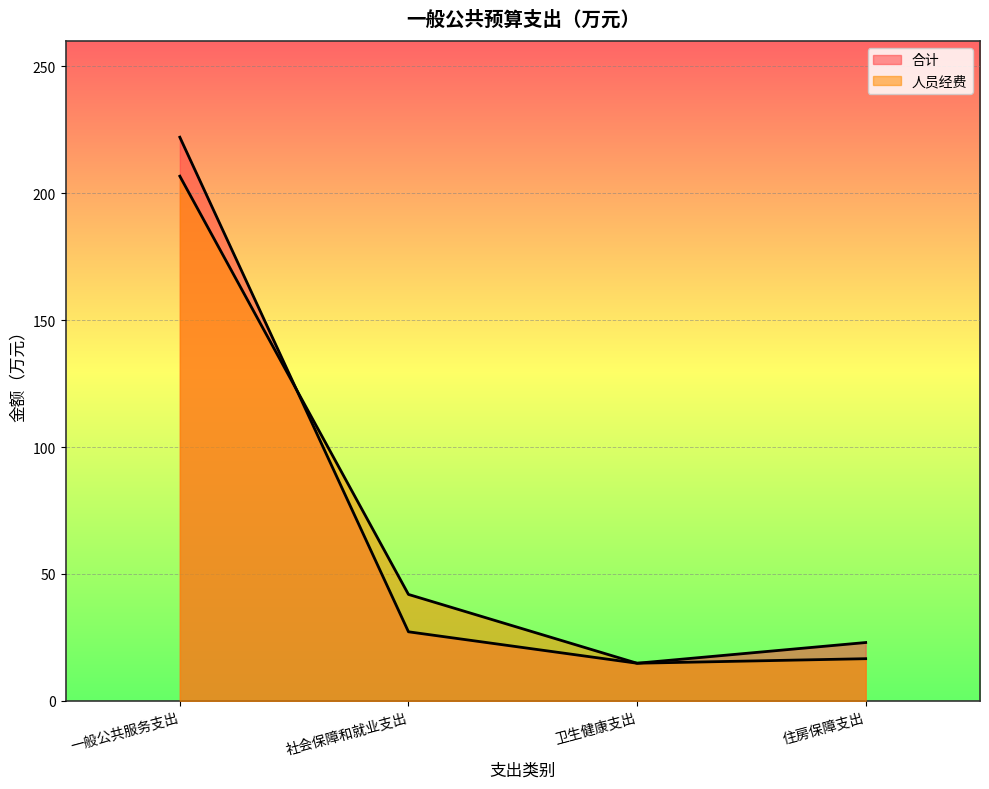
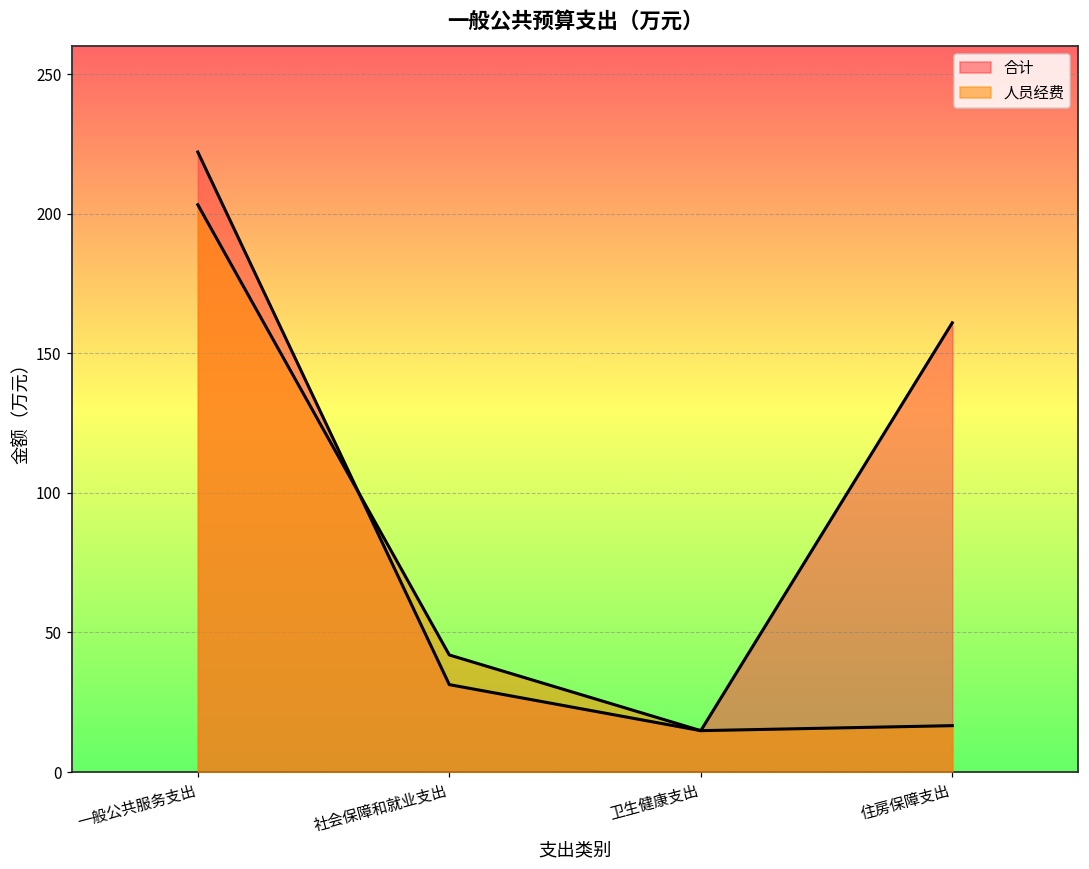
  {
    "合计": {
      "一般公共服务支出": 222,
-     "社会保障和就业支出": 27,
-     "住房保障支出": 23
+     "社会保障和就业支出": 31,
+     "住房保障支出": 161
    },
    "人员经费": {
-     "一般公共服务支出": 207,
+     "一般公共服务支出": 203,
      "社会保障和就业支出": 42,
      "住房保障支出": 17
    }
  }
